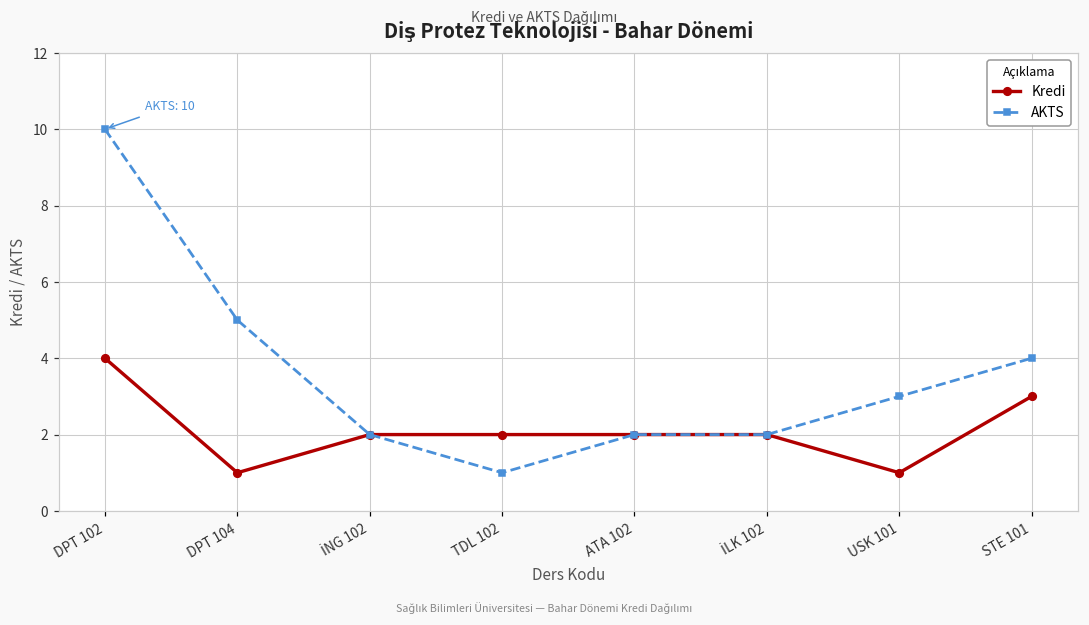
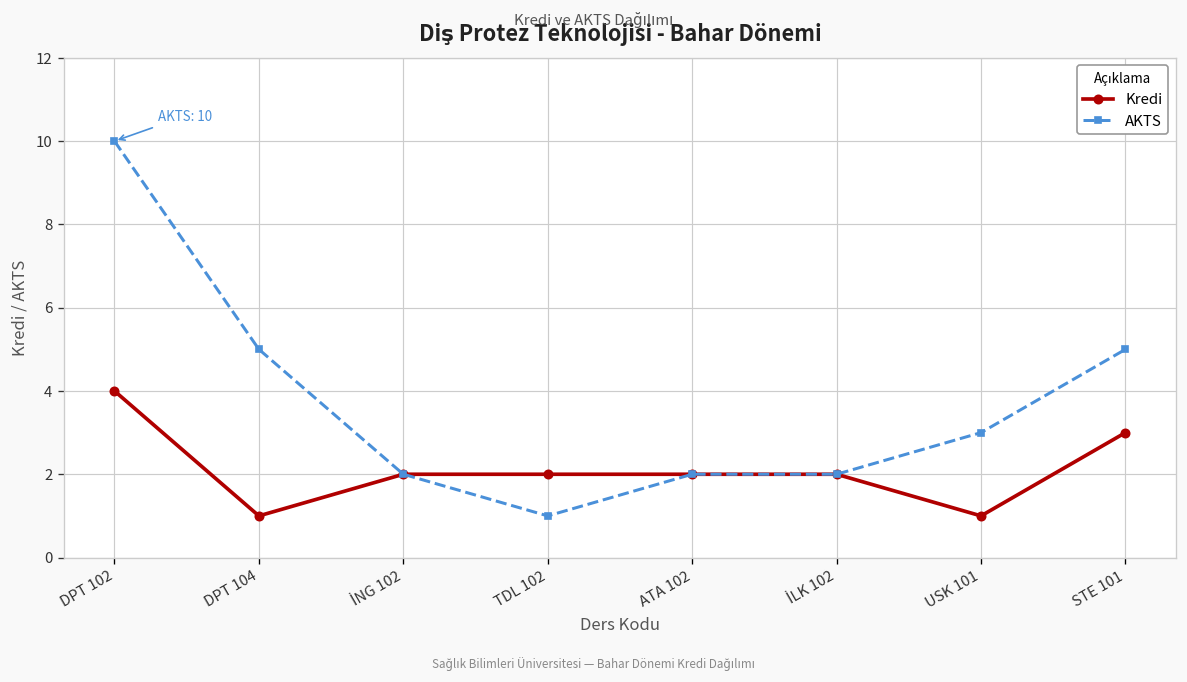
  {
    "Kredi": {
      "DPT 102": 4,
      "DPT 104": 1,
      "TDL 102": 2,
      "USK 101": 1,
      "STE 101": 3
    },
    "AKTS": {
      "DPT 104": 5,
      "TDL 102": 1,
      "USK 101": 3,
-     "STE 101": 4
+     "STE 101": 5
    }
  }
